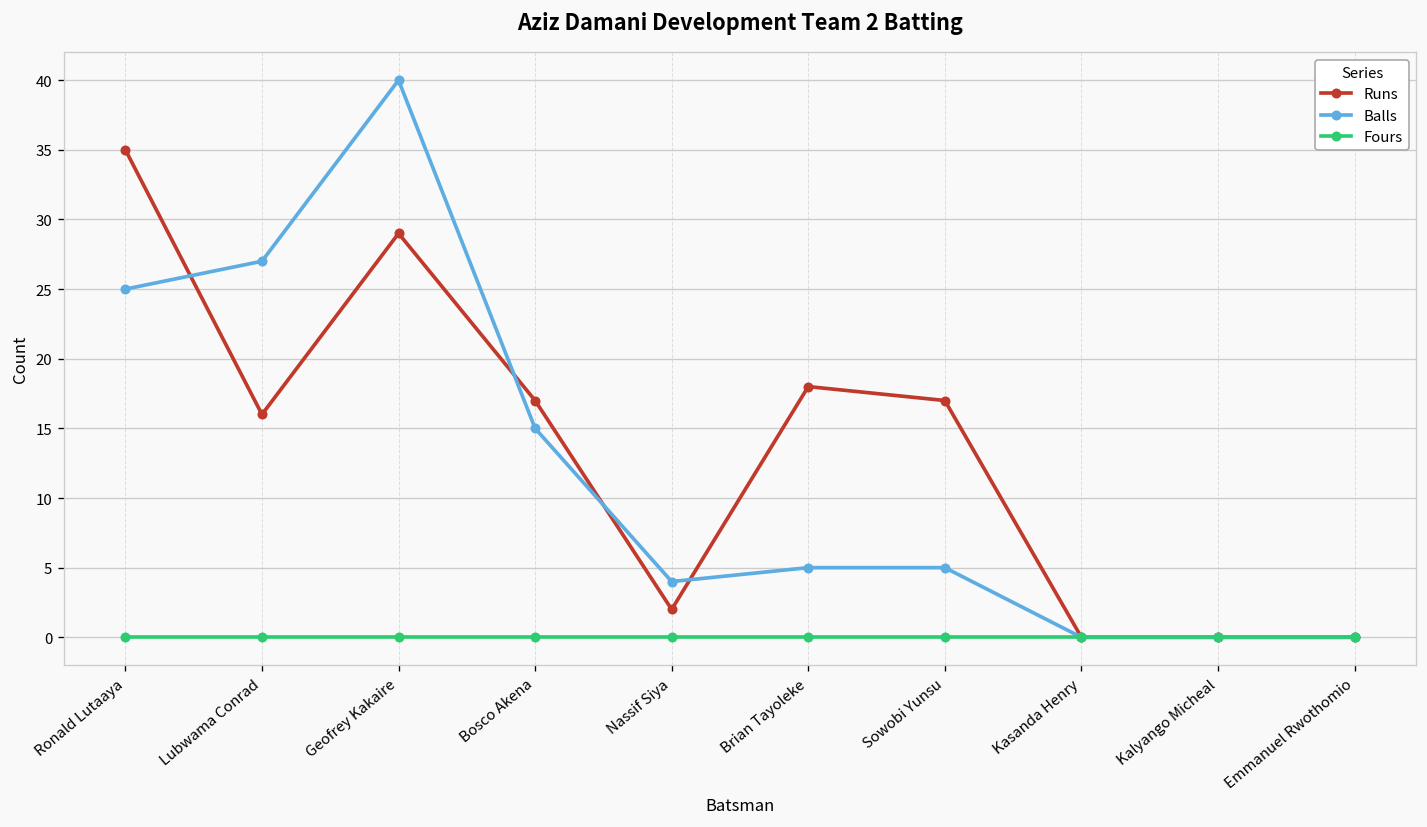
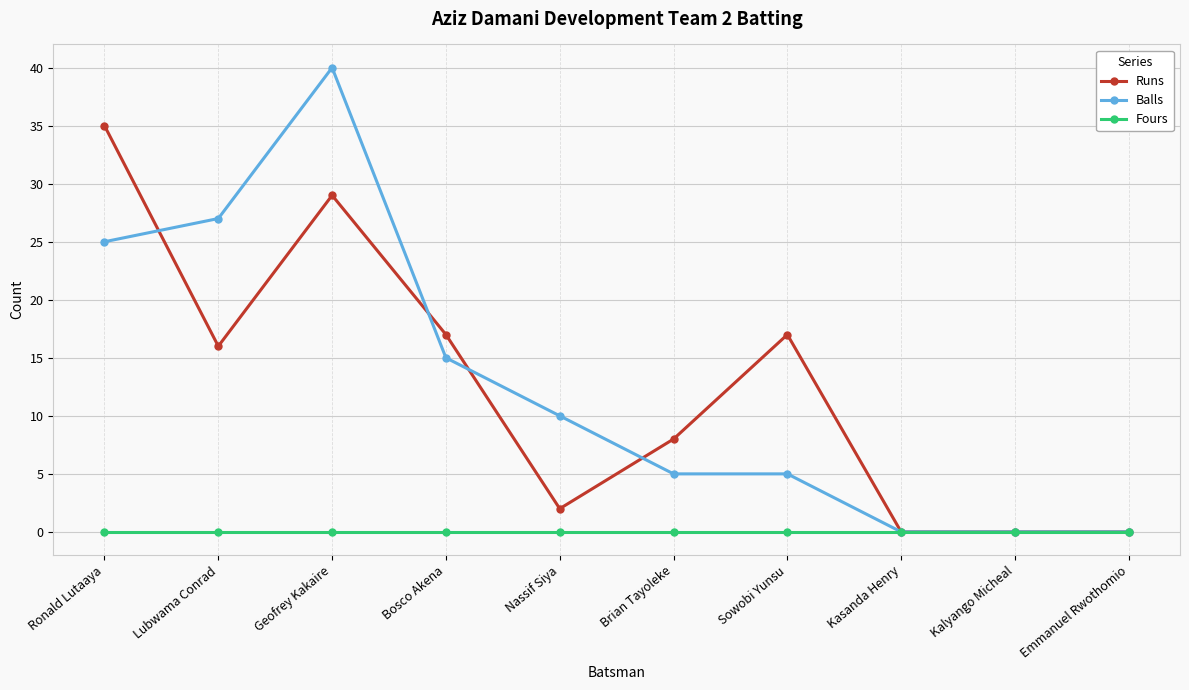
  {
    "Runs": {
      "Ronald Lutaaya": 35,
      "Lubwama Conrad": 16,
      "Geofrey Kakaire": 29,
      "Bosco Akena": 17,
      "Nassif Siya": 2,
-     "Brian Tayoleke": 18,
+     "Brian Tayoleke": 8,
      "Sowobi Yunsu": 17
    },
    "Balls": {
      "Ronald Lutaaya": 25,
      "Lubwama Conrad": 27,
      "Geofrey Kakaire": 40,
      "Bosco Akena": 15,
-     "Nassif Siya": 4,
+     "Nassif Siya": 10,
      "Brian Tayoleke": 5,
      "Sowobi Yunsu": 5
    },
    "Fours": {
      "Ronald Lutaaya": 0,
      "Lubwama Conrad": 0,
      "Geofrey Kakaire": 0,
      "Bosco Akena": 0,
      "Nassif Siya": 0,
      "Brian Tayoleke": 0,
      "Sowobi Yunsu": 0
    }
  }
